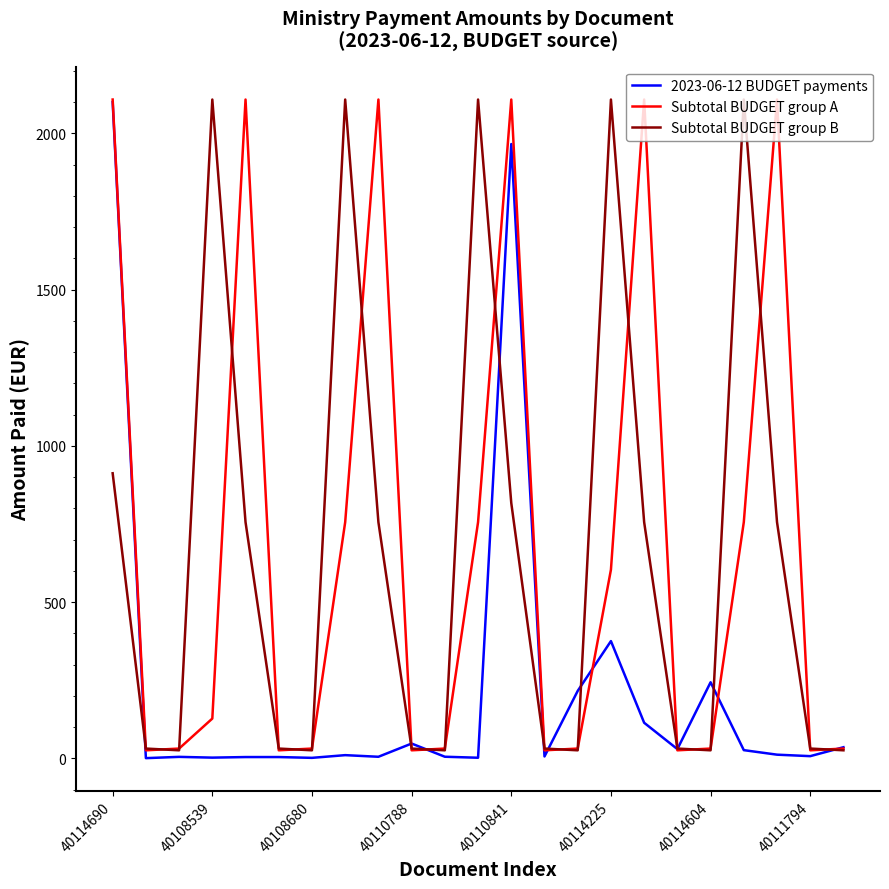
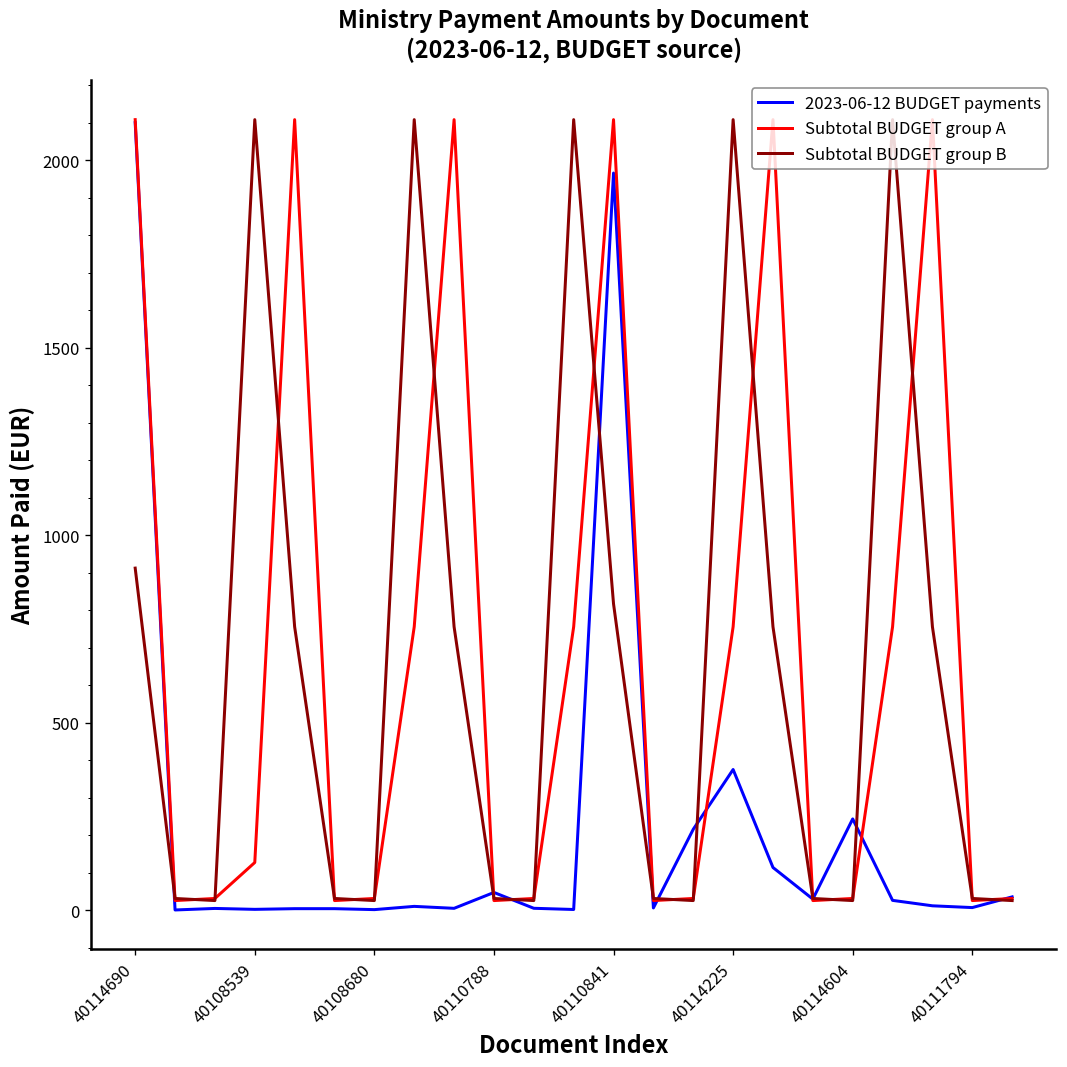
  {
    "2023-06-12 BUDGET payments": {
      "40114690": 2100,
      "40108539": 0,
      "40108680": 0,
      "40110788": 50,
      "40110841": 1970,
      "40114225": 380,
      "40114604": 240,
      "40111794": 10
    },
    "Subtotal BUDGET group A": {
      "40114690": 2110,
      "40108539": 130,
      "40110841": 2110,
-     "40114225": 600
+     "40114225": 760
    },
    "Subtotal BUDGET group B": {
      "40114690": 910,
      "40108539": 2110,
      "40110841": 820,
      "40114225": 2110
    }
  }
